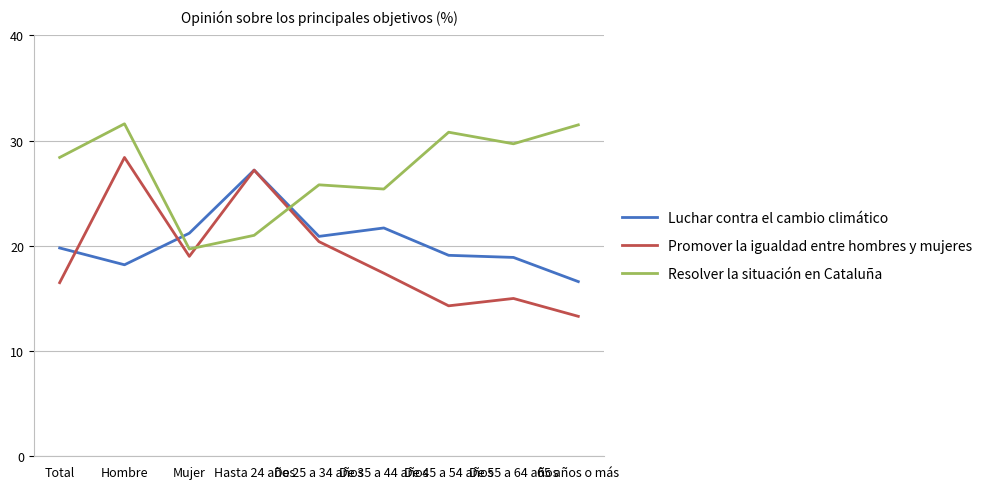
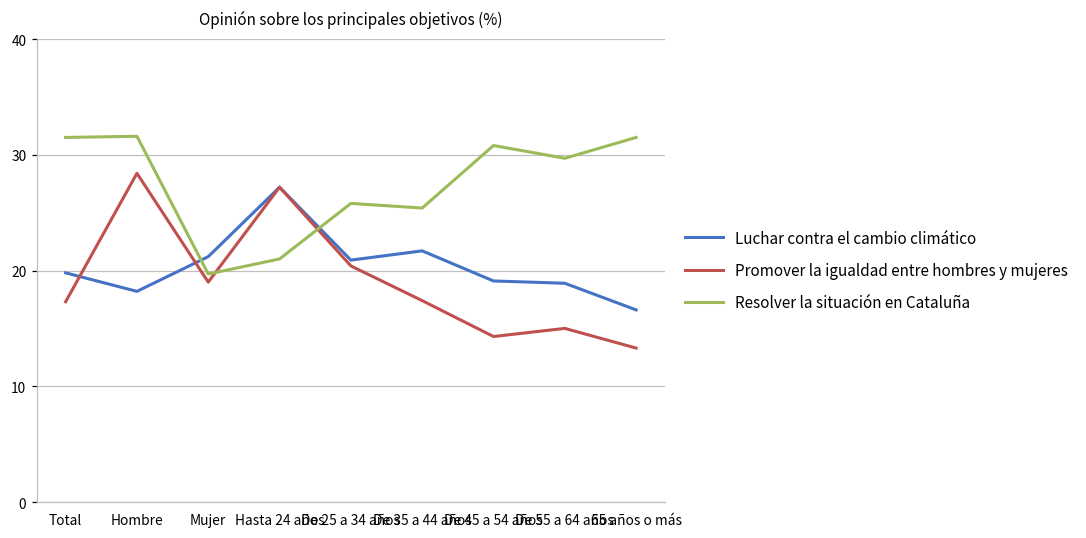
  {
    "Luchar contra el cambio climático": {
      "Total": 19.8,
      "Hombre": 18.2,
      "Mujer": 21.2
    },
    "Promover la igualdad entre hombres y mujeres": {
-     "Total": 16.5,
+     "Total": 17.3,
      "Hombre": 28.4,
      "Mujer": 19.0
    },
    "Resolver la situación en Cataluña": {
-     "Total": 28.4,
+     "Total": 31.5,
      "Hombre": 31.6,
      "Mujer": 19.7
    }
  }
